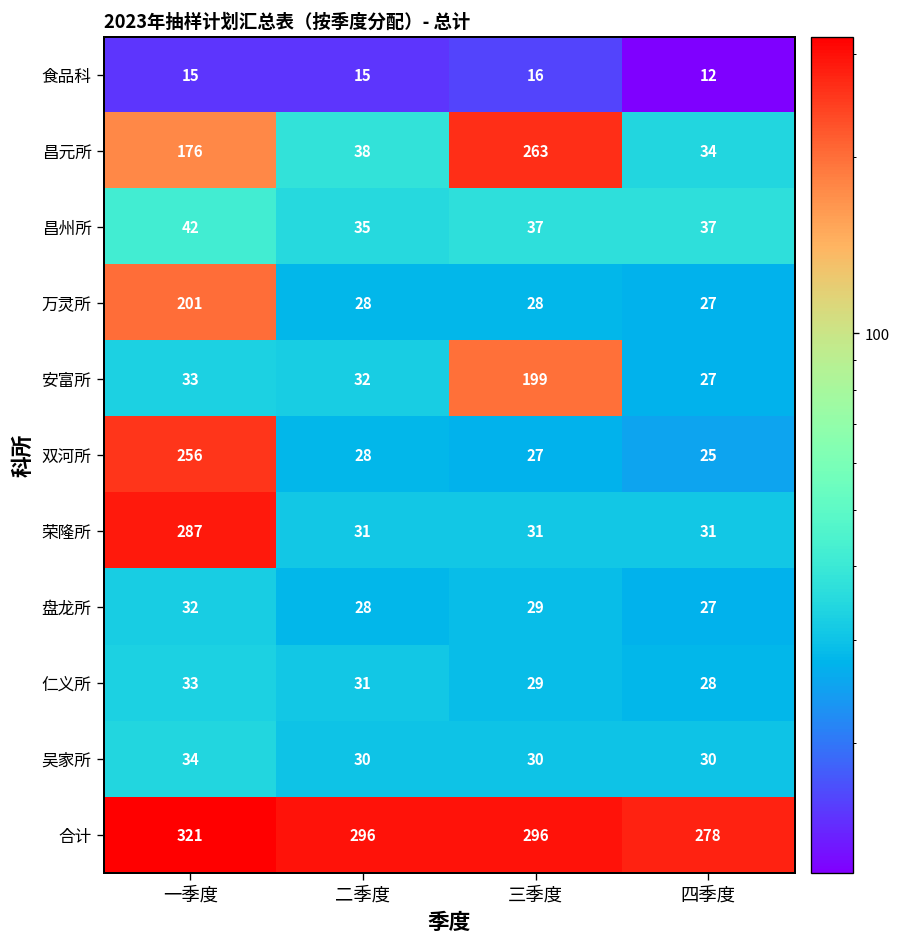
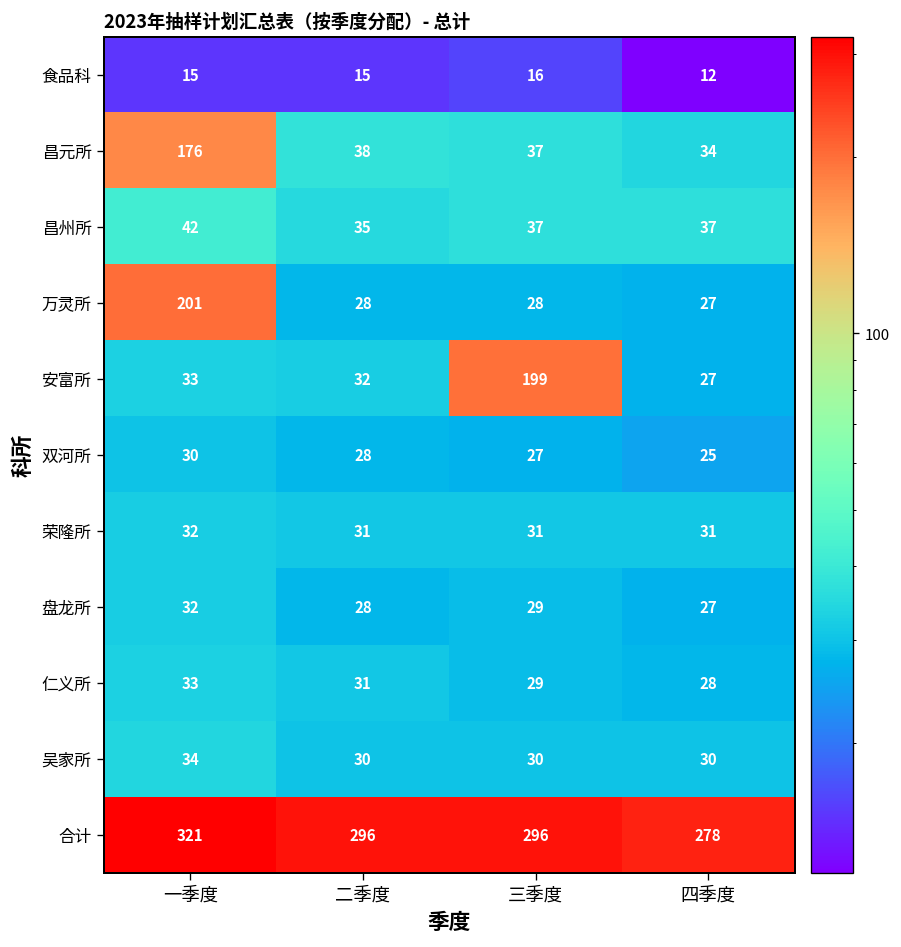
  {
    "食品科": {
      "一季度": 15,
      "二季度": 15,
      "三季度": 16,
      "四季度": 12
    },
    "昌元所": {
      "一季度": 176,
      "二季度": 38,
-     "三季度": 263,
+     "三季度": 37,
      "四季度": 34
    },
    "昌州所": {
      "一季度": 42,
      "二季度": 35,
      "三季度": 37,
      "四季度": 37
    },
    "万灵所": {
      "一季度": 201,
      "二季度": 28,
      "三季度": 28,
      "四季度": 27
    },
    "安富所": {
      "一季度": 33,
      "二季度": 32,
      "三季度": 199,
      "四季度": 27
    },
    "双河所": {
-     "一季度": 256,
+     "一季度": 30,
      "二季度": 28,
      "三季度": 27,
      "四季度": 25
    },
    "荣隆所": {
-     "一季度": 287,
+     "一季度": 32,
      "二季度": 31,
      "三季度": 31,
      "四季度": 31
    },
    "盘龙所": {
      "一季度": 32,
      "二季度": 28,
      "三季度": 29,
      "四季度": 27
    },
    "仁义所": {
      "一季度": 33,
      "二季度": 31,
      "三季度": 29,
      "四季度": 28
    },
    "吴家所": {
      "一季度": 34,
      "二季度": 30,
      "三季度": 30,
      "四季度": 30
    },
    "合计": {
      "一季度": 321,
      "二季度": 296,
      "三季度": 296,
      "四季度": 278
    }
  }
